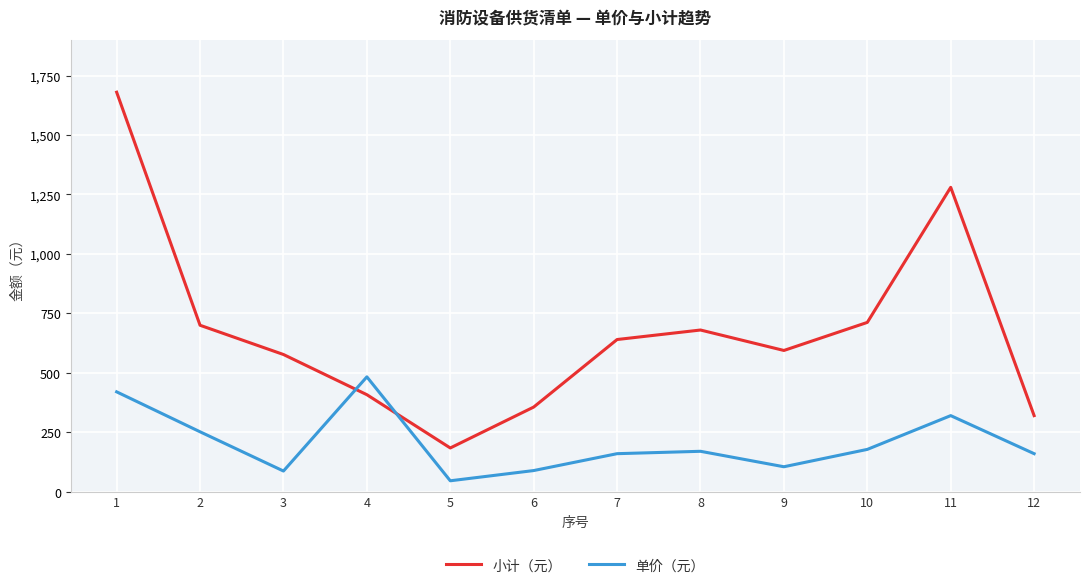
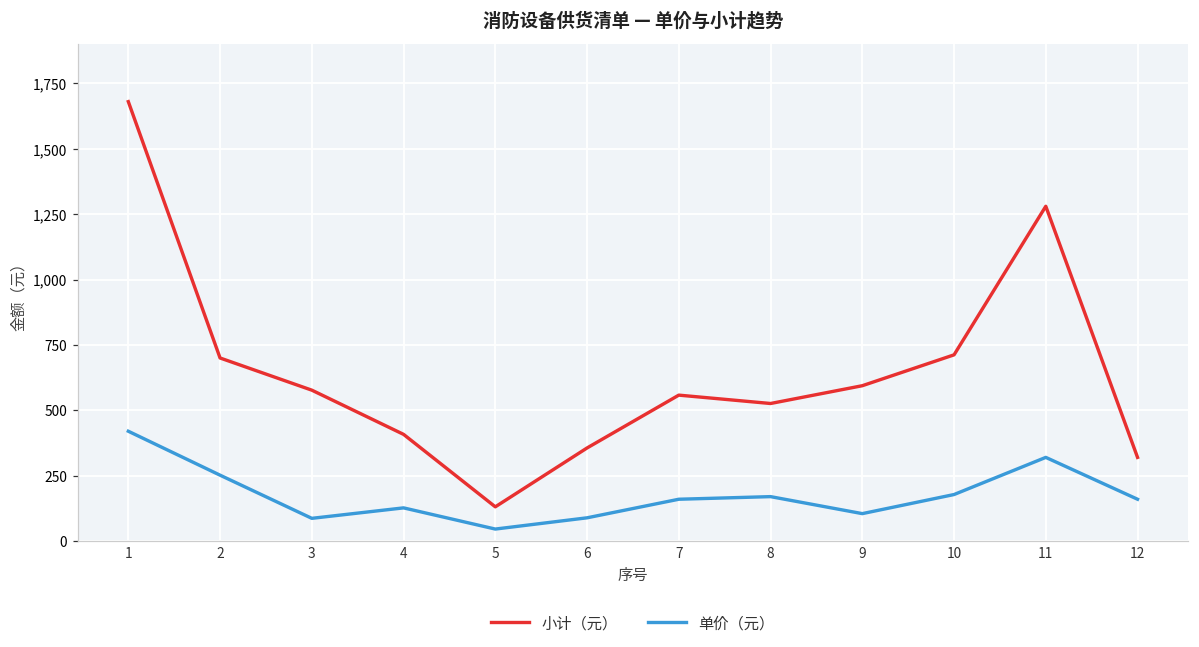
  {
    "小计（元）": {
      "1": "1,680",
      "2": "700",
      "3": "580",
      "4": "410",
-     "5": "180",
+     "5": "130",
      "6": "360",
-     "7": "640",
-     "8": "680",
+     "7": "560",
+     "8": "530",
      "9": "590",
      "10": "710",
      "11": "1,280",
      "12": "320"
    },
    "单价（元）": {
      "1": "420",
      "2": "250",
      "3": "90",
-     "4": "480",
+     "4": "130",
      "5": "50",
      "6": "90",
      "7": "160",
      "8": "170",
      "9": "110",
      "10": "180",
      "11": "320",
      "12": "160"
    }
  }
